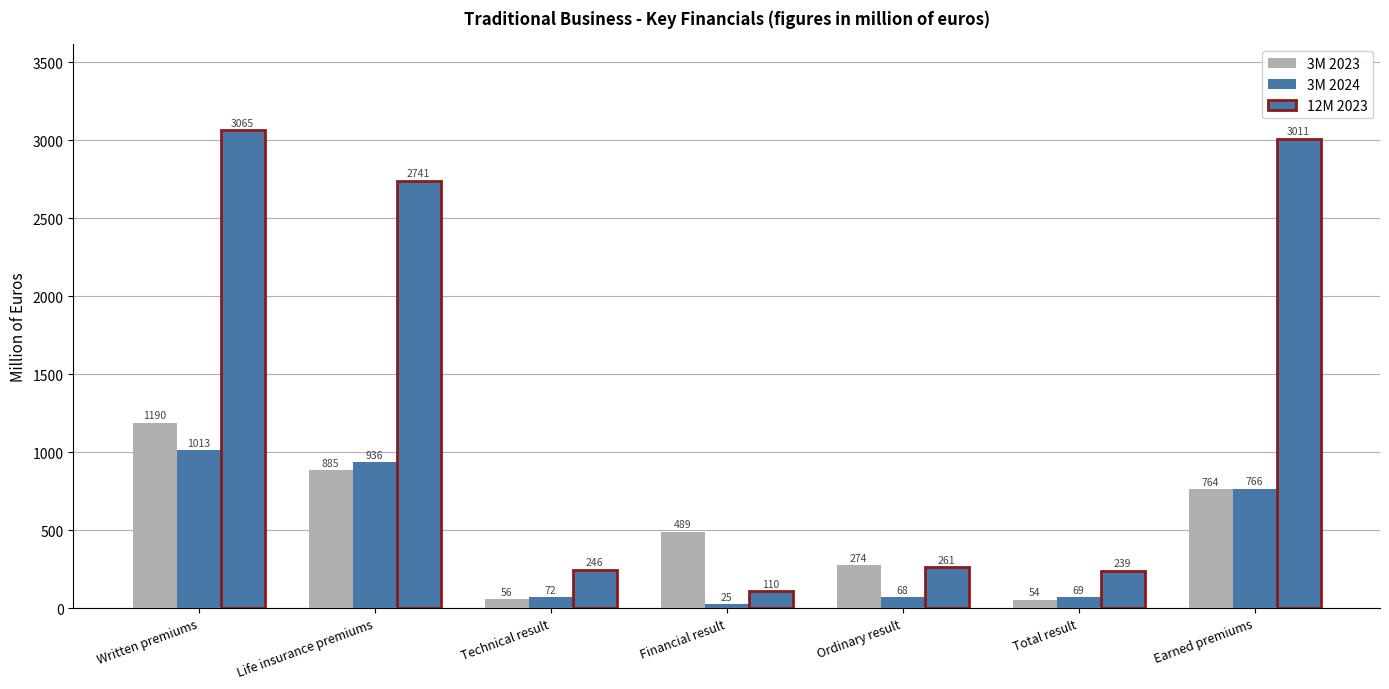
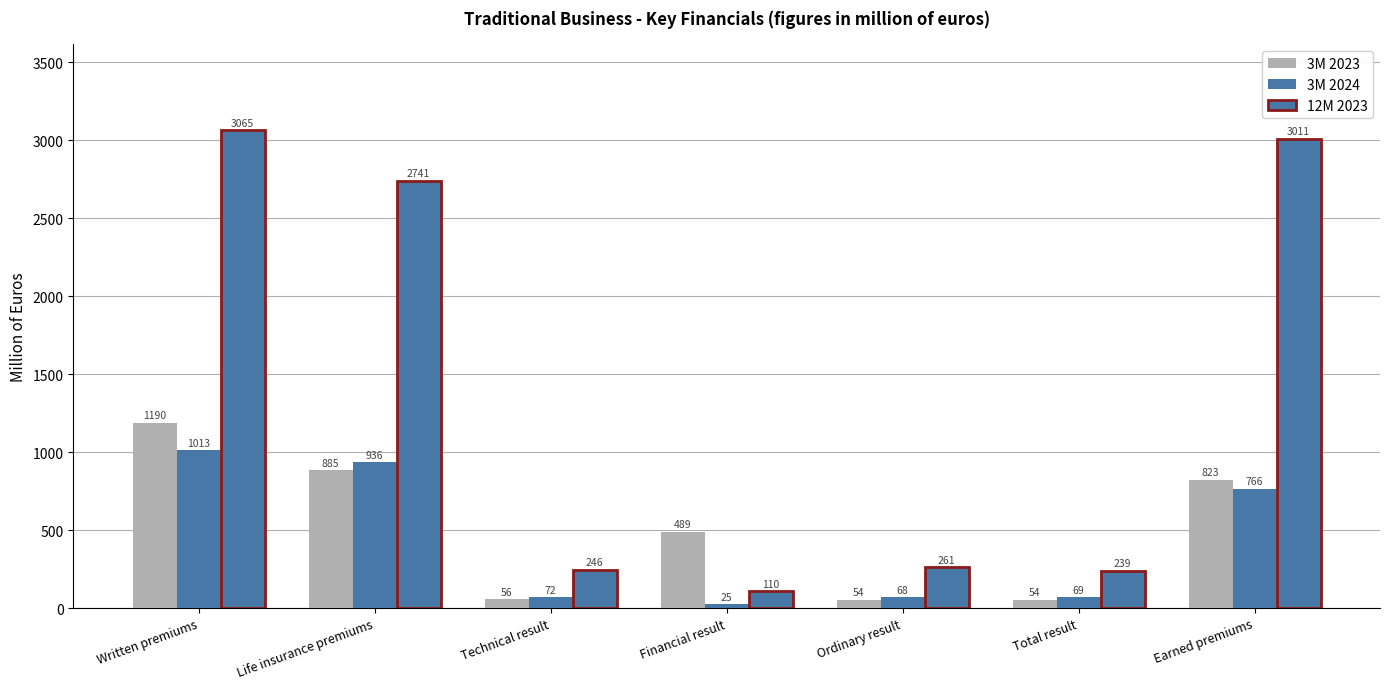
  {
    "3M 2023": {
      "Written premiums": 1190,
      "Life insurance premiums": 885,
      "Technical result": 56,
      "Financial result": 489,
-     "Ordinary result": 274,
+     "Ordinary result": 54,
      "Total result": 54,
-     "Earned premiums": 764
+     "Earned premiums": 823
    }
  }
